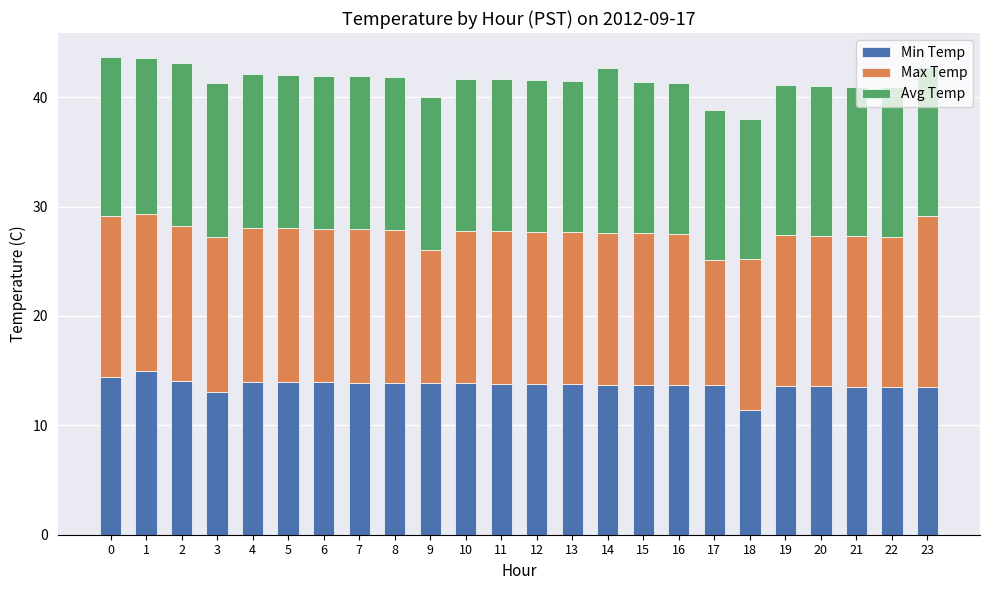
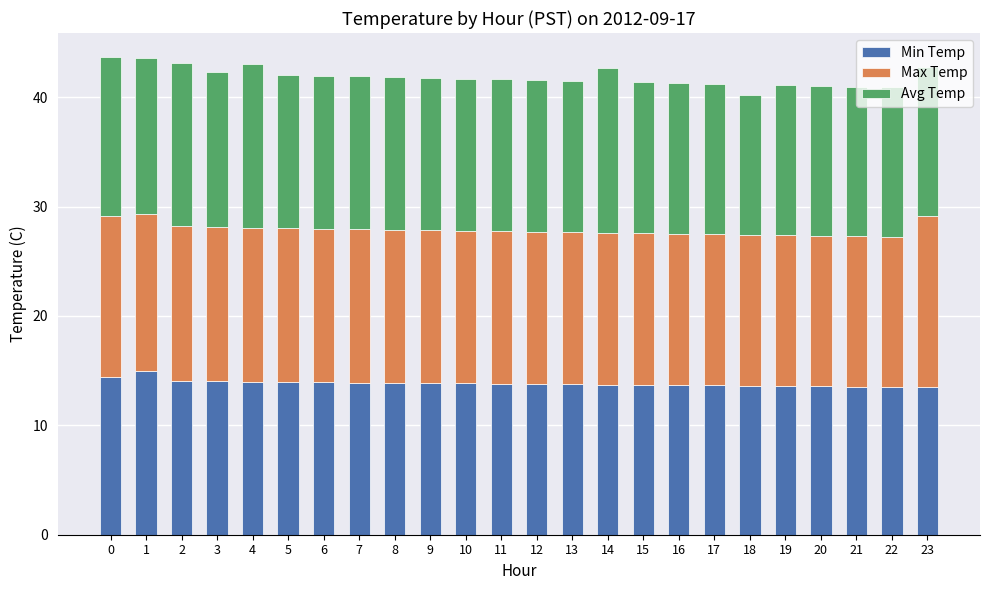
  {
    "Min Temp": {
      "0": 14.4,
      "1": 14.9,
      "2": 14.1,
-     "3": 13.1,
+     "3": 14.0,
      "4": 14.0,
      "5": 14.0,
      "6": 13.9,
      "7": 13.9,
      "8": 13.9,
      "9": 13.9,
      "10": 13.8,
      "11": 13.8,
      "12": 13.8,
      "13": 13.8,
      "14": 13.7,
      "15": 13.7,
      "16": 13.7,
      "17": 13.7,
-     "18": 11.4,
+     "18": 13.6,
      "19": 13.6,
      "20": 13.6,
      "21": 13.6,
      "22": 13.5,
      "23": 13.5
    },
    "Max Temp": {
      "0": 14.7,
      "1": 14.4,
      "2": 14.2,
      "3": 14.2,
      "4": 14.1,
      "5": 14.1,
      "6": 14.0,
      "7": 14.0,
      "8": 14.0,
-     "9": 12.2,
+     "9": 14.0,
      "10": 14.0,
      "11": 13.9,
      "12": 13.9,
      "13": 13.9,
      "14": 13.9,
      "15": 13.9,
      "16": 13.9,
-     "17": 11.5,
+     "17": 13.8,
      "18": 13.8,
      "19": 13.8,
      "20": 13.8,
      "21": 13.8,
      "22": 13.7,
      "23": 15.6
    },
    "Avg Temp": {
      "0": 14.6,
      "1": 14.3,
      "2": 14.9,
      "3": 14.1,
-     "4": 14.0,
+     "4": 15.0,
      "5": 14.0,
      "6": 14.0,
      "7": 14.0,
      "8": 13.9,
      "9": 13.9,
      "10": 13.9,
      "11": 13.9,
      "12": 13.9,
      "13": 13.8,
      "14": 15.1,
      "15": 13.8,
      "16": 13.8,
      "17": 13.7,
      "18": 12.8,
      "19": 13.7,
      "20": 13.7
    }
  }
